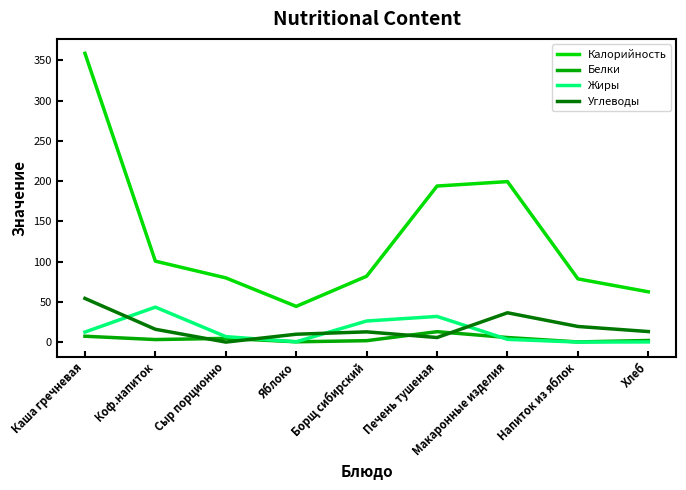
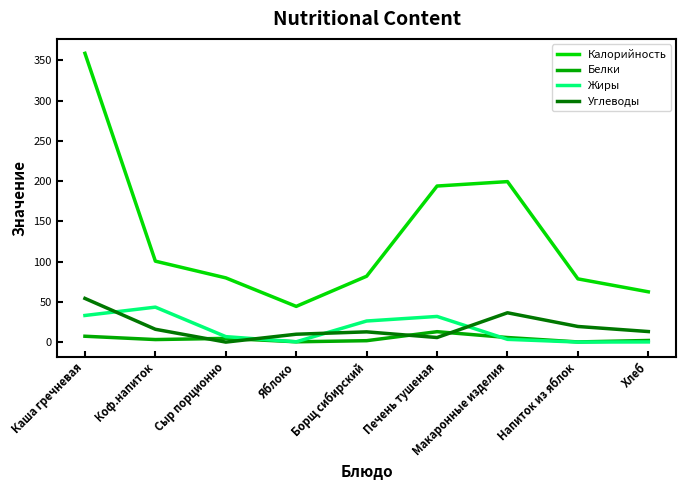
  {
    "Жиры": {
-     "Каша гречневая": 10,
+     "Каша гречневая": 30,
      "Коф.напиток": 40,
      "Борщ сибирский": 30,
      "Печень тушеная": 30
    }
  }
